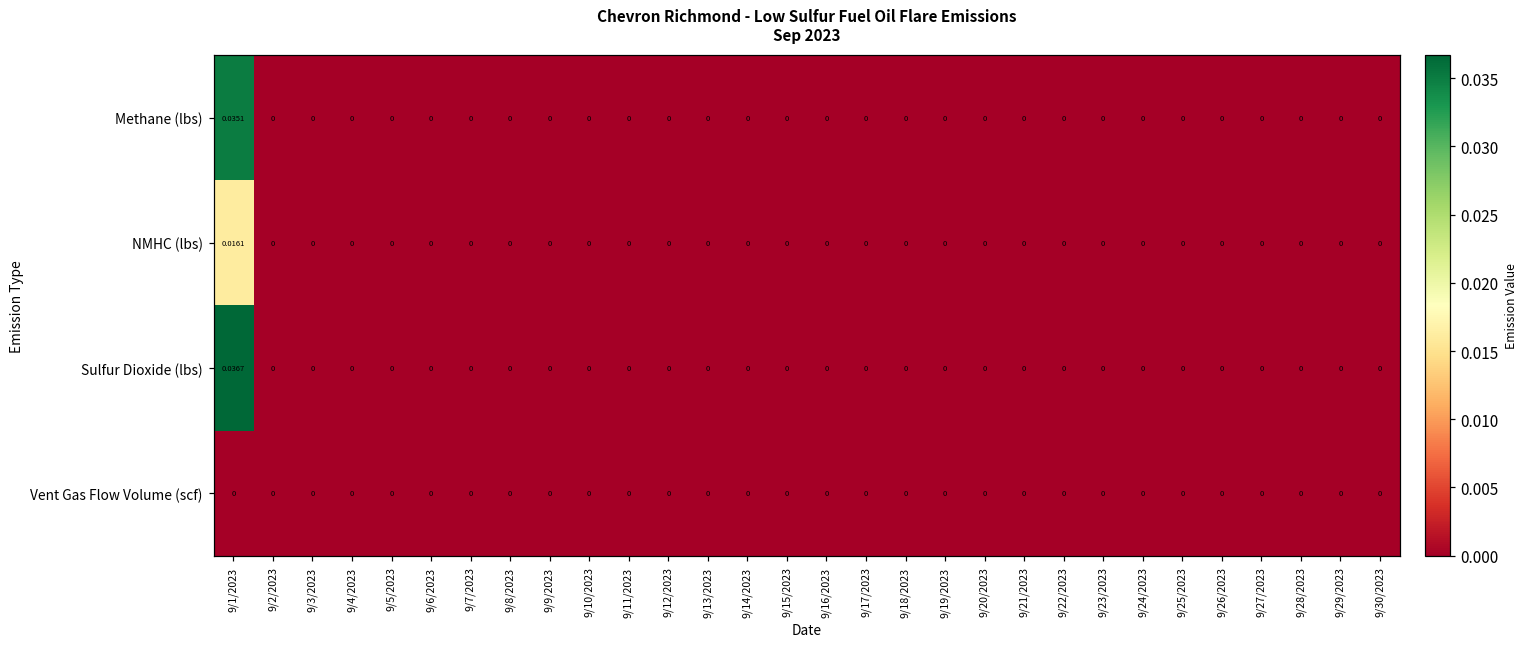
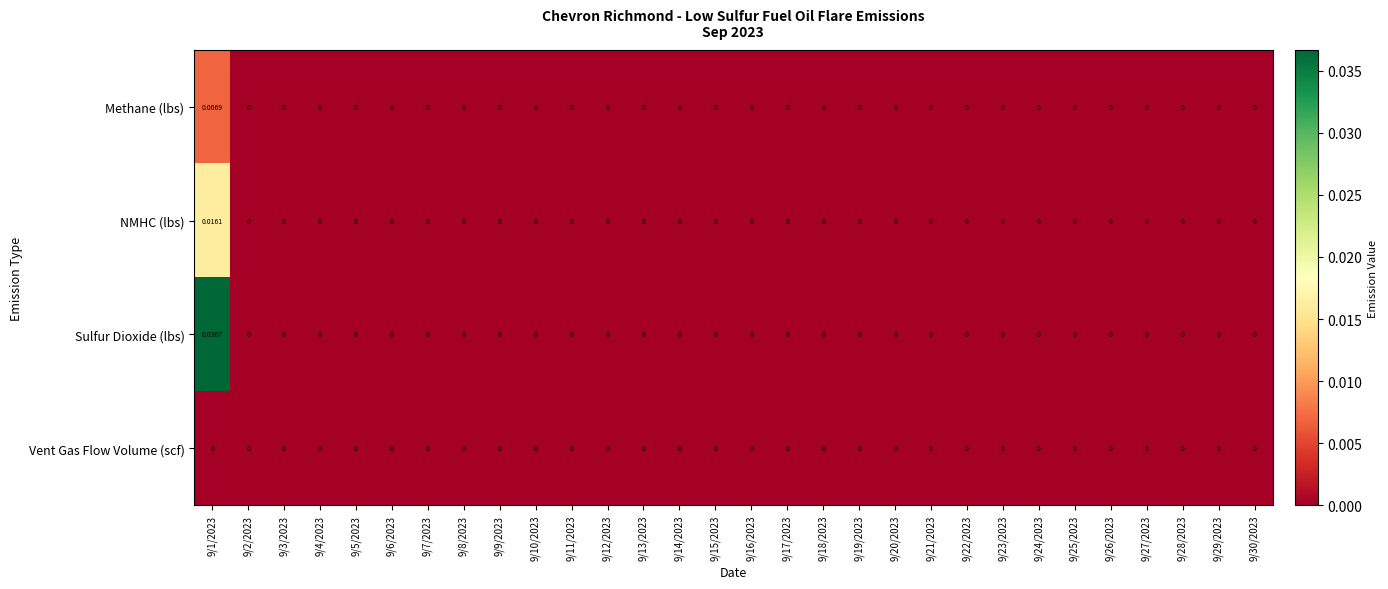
  {
    "Methane (lbs)": {
-     "9/1/2023": 0.0351,
+     "9/1/2023": 0.0069,
      "9/2/2023": 0,
      "9/3/2023": 0,
      "9/4/2023": 0,
      "9/5/2023": 0,
      "9/6/2023": 0,
      "9/7/2023": 0,
      "9/8/2023": 0,
      "9/9/2023": 0,
      "9/10/2023": 0,
      "9/11/2023": 0,
      "9/12/2023": 0,
      "9/13/2023": 0,
      "9/14/2023": 0,
      "9/15/2023": 0,
      "9/16/2023": 0,
      "9/17/2023": 0,
      "9/18/2023": 0,
      "9/19/2023": 0,
      "9/20/2023": 0,
      "9/21/2023": 0,
      "9/22/2023": 0,
      "9/23/2023": 0,
      "9/24/2023": 0,
      "9/25/2023": 0,
      "9/26/2023": 0,
      "9/27/2023": 0,
      "9/28/2023": 0,
      "9/29/2023": 0,
      "9/30/2023": 0
    },
    "NMHC (lbs)": {
      "9/1/2023": 0.0161,
      "9/2/2023": 0,
      "9/3/2023": 0,
      "9/4/2023": 0,
      "9/5/2023": 0,
      "9/6/2023": 0,
      "9/7/2023": 0,
      "9/8/2023": 0,
      "9/9/2023": 0,
      "9/10/2023": 0,
      "9/11/2023": 0,
      "9/12/2023": 0,
      "9/13/2023": 0,
      "9/14/2023": 0,
      "9/15/2023": 0,
      "9/16/2023": 0,
      "9/17/2023": 0,
      "9/18/2023": 0,
      "9/19/2023": 0,
      "9/20/2023": 0,
      "9/21/2023": 0,
      "9/22/2023": 0,
      "9/23/2023": 0,
      "9/24/2023": 0,
      "9/25/2023": 0,
      "9/26/2023": 0,
      "9/27/2023": 0,
      "9/28/2023": 0,
      "9/29/2023": 0,
      "9/30/2023": 0
    },
    "Sulfur Dioxide (lbs)": {
      "9/1/2023": 0.0367,
      "9/2/2023": 0,
      "9/3/2023": 0,
      "9/4/2023": 0,
      "9/5/2023": 0,
      "9/6/2023": 0,
      "9/7/2023": 0,
      "9/8/2023": 0,
      "9/9/2023": 0,
      "9/10/2023": 0,
      "9/11/2023": 0,
      "9/12/2023": 0,
      "9/13/2023": 0,
      "9/14/2023": 0,
      "9/15/2023": 0,
      "9/16/2023": 0,
      "9/17/2023": 0,
      "9/18/2023": 0,
      "9/19/2023": 0,
      "9/20/2023": 0,
      "9/21/2023": 0,
      "9/22/2023": 0,
      "9/23/2023": 0,
      "9/24/2023": 0,
      "9/25/2023": 0,
      "9/26/2023": 0,
      "9/27/2023": 0,
      "9/28/2023": 0,
      "9/29/2023": 0,
      "9/30/2023": 0
    },
    "Vent Gas Flow Volume (scf)": {
      "9/1/2023": 0,
      "9/2/2023": 0,
      "9/3/2023": 0,
      "9/4/2023": 0,
      "9/5/2023": 0,
      "9/6/2023": 0,
      "9/7/2023": 0,
      "9/8/2023": 0,
      "9/9/2023": 0,
      "9/10/2023": 0,
      "9/11/2023": 0,
      "9/12/2023": 0,
      "9/13/2023": 0,
      "9/14/2023": 0,
      "9/15/2023": 0,
      "9/16/2023": 0,
      "9/17/2023": 0,
      "9/18/2023": 0,
      "9/19/2023": 0,
      "9/20/2023": 0,
      "9/21/2023": 0,
      "9/22/2023": 0,
      "9/23/2023": 0,
      "9/24/2023": 0,
      "9/25/2023": 0,
      "9/26/2023": 0,
      "9/27/2023": 0,
      "9/28/2023": 0,
      "9/29/2023": 0,
      "9/30/2023": 0
    }
  }
